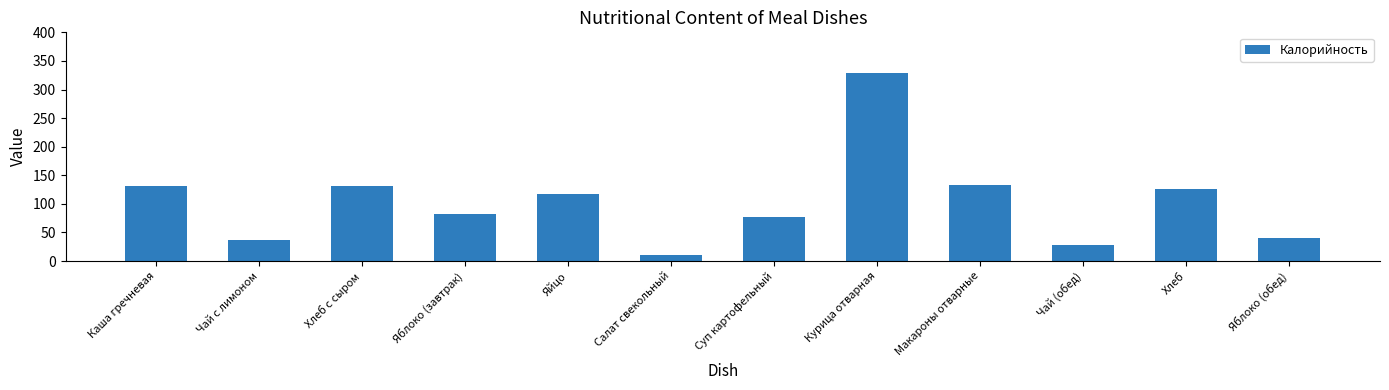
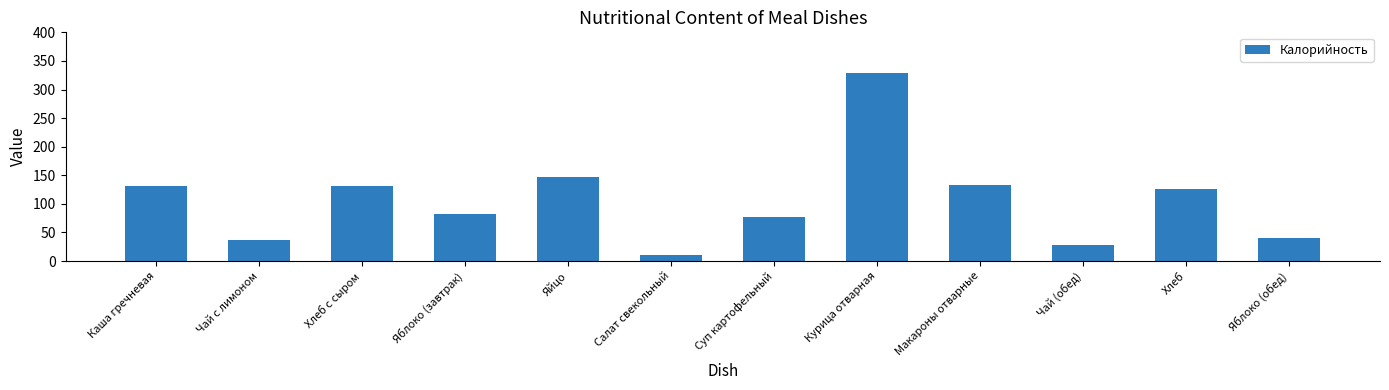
  {
    "Каша гречневая": 130,
    "Чай с лимоном": 40,
    "Хлеб с сыром": 130,
    "Яблоко (завтрак)": 80,
-   "Яйцо": 120,
+   "Яйцо": 150,
    "Салат свекольный": 10,
    "Суп картофельный": 80,
    "Курица отварная": 330,
    "Макароны отварные": 130,
    "Чай (обед)": 30,
    "Хлеб": 130,
    "Яблоко (обед)": 40
  }
